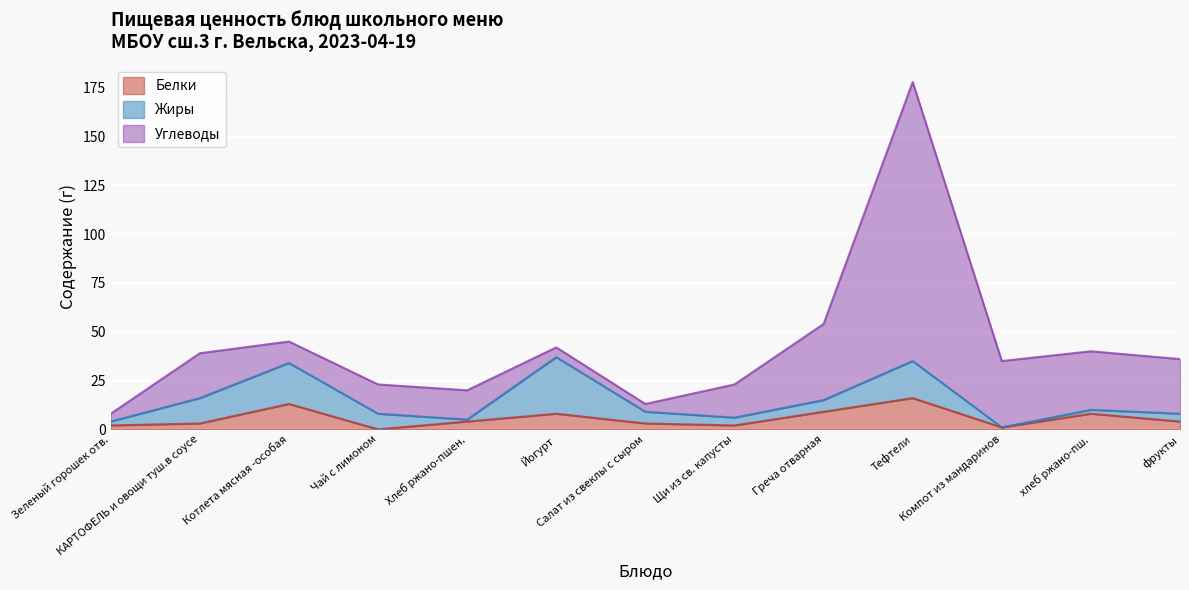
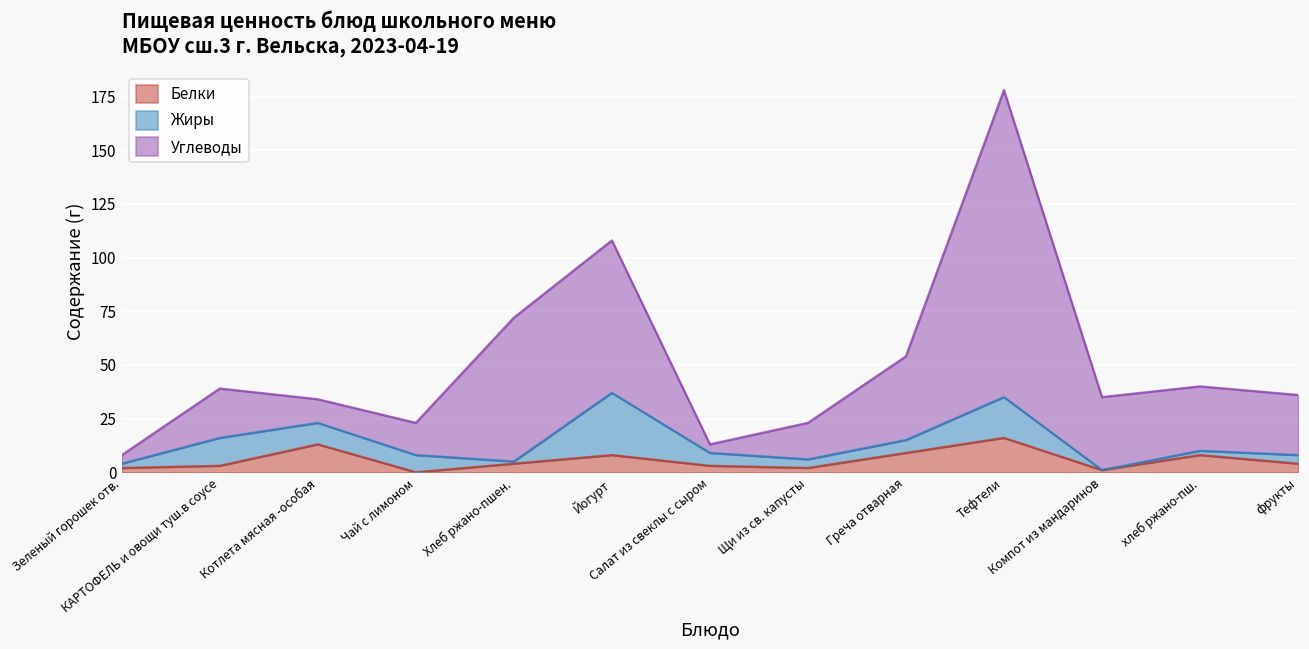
  {
    "Белки": {
      "Зеленый горошек отв.": 2,
      "КАРТОФЕЛЬ и овощи туш.в соусе": 3,
      "Котлета мясная -особая": 13,
      "Чай с лимоном": 0,
      "Йогурт": 8,
      "Салат из свеклы с сыром": 3,
      "Щи из св. капусты": 2,
      "Греча отварная": 9,
      "Тефтели": 16,
      "хлеб ржано-пш.": 8,
      "фрукты": 4
    },
    "Жиры": {
      "Зеленый горошек отв.": 2,
      "КАРТОФЕЛЬ и овощи туш.в соусе": 13,
-     "Котлета мясная -особая": 21,
+     "Котлета мясная -особая": 10,
      "Чай с лимоном": 8,
      "Йогурт": 29,
      "Салат из свеклы с сыром": 6,
      "Щи из св. капусты": 4,
      "Греча отварная": 6,
      "Тефтели": 19,
      "хлеб ржано-пш.": 2,
      "фрукты": 4
    },
    "Углеводы": {
      "Зеленый горошек отв.": 4,
      "КАРТОФЕЛЬ и овощи туш.в соусе": 23,
      "Котлета мясная -особая": 11,
      "Чай с лимоном": 15,
-     "Хлеб ржано-пшен.": 15,
-     "Йогурт": 5,
+     "Хлеб ржано-пшен.": 67,
+     "Йогурт": 71,
      "Салат из свеклы с сыром": 4,
      "Щи из св. капусты": 17,
      "Греча отварная": 39,
      "Тефтели": 143,
      "Компот из мандаринов": 34,
      "хлеб ржано-пш.": 30,
      "фрукты": 28
    }
  }
